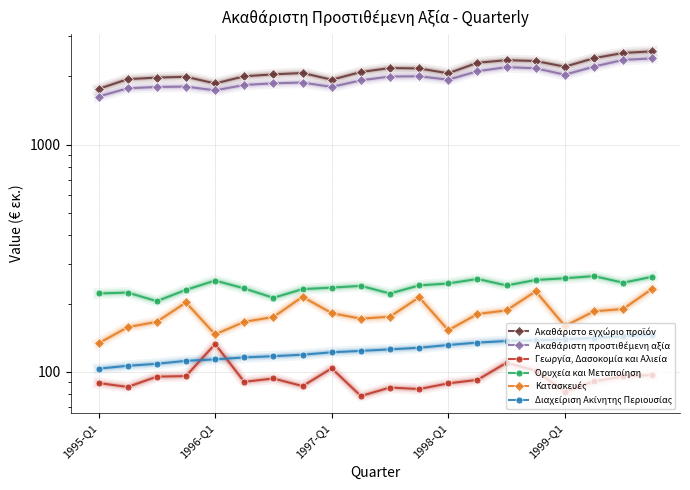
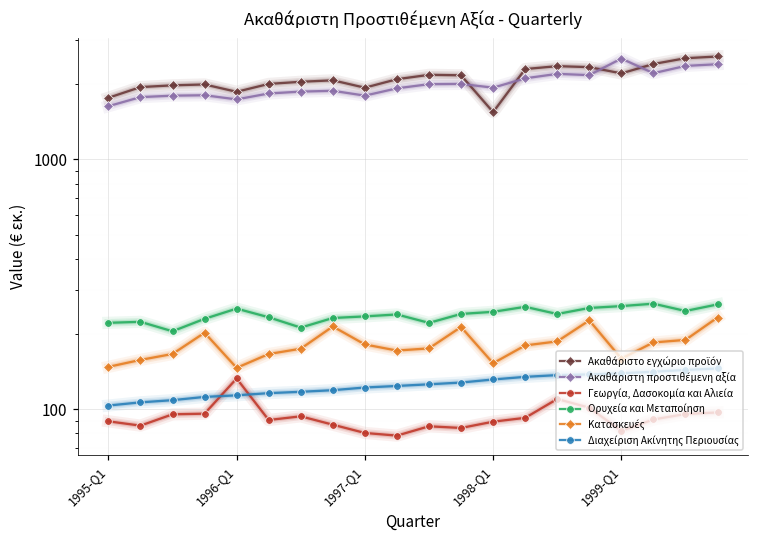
  {
    "Ακαθάριστο εγχώριο προϊόν": {
      "1995-Q1": 1800,
      "1996-Q1": 1900,
      "1997-Q1": 1900,
-     "1998-Q1": 2100,
+     "1998-Q1": 1500,
      "1999-Q1": 2200
    },
    "Ακαθάριστη προστιθέμενη αξία": {
      "1995-Q1": 1600,
      "1996-Q1": 1700,
      "1997-Q1": 1800,
      "1998-Q1": 1900,
-     "1999-Q1": 2000
+     "1999-Q1": 2500
    },
    "Γεωργία, Δασοκομία και Αλιεία": {
      "1995-Q1": 89,
      "1996-Q1": 130,
-     "1997-Q1": 100,
+     "1997-Q1": 80,
      "1998-Q1": 89
    },
    "Ορυχεία και Μεταποίηση": {
      "1995-Q1": 220,
      "1996-Q1": 250,
      "1997-Q1": 240,
      "1998-Q1": 250,
      "1999-Q1": 260
    },
    "Κατασκευές": {
-     "1995-Q1": 130,
+     "1995-Q1": 150,
      "1996-Q1": 150,
      "1997-Q1": 180,
      "1998-Q1": 150
    },
    "Διαχείριση Ακίνητης Περιουσίας": {
      "1995-Q1": 100,
      "1996-Q1": 110,
      "1997-Q1": 120,
      "1998-Q1": 130
    }
  }
